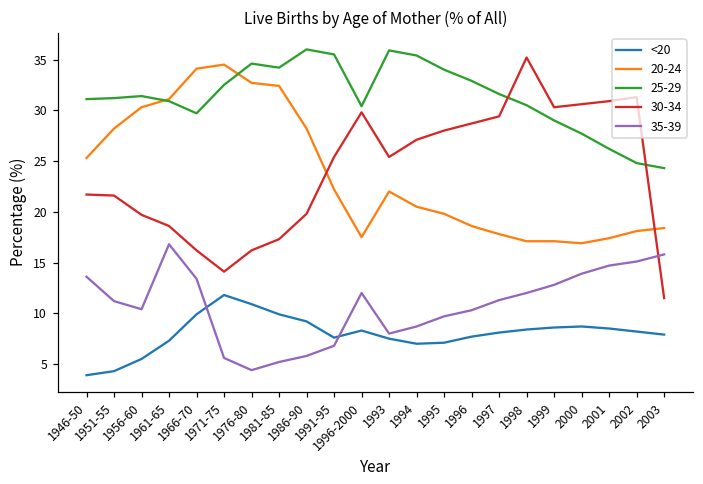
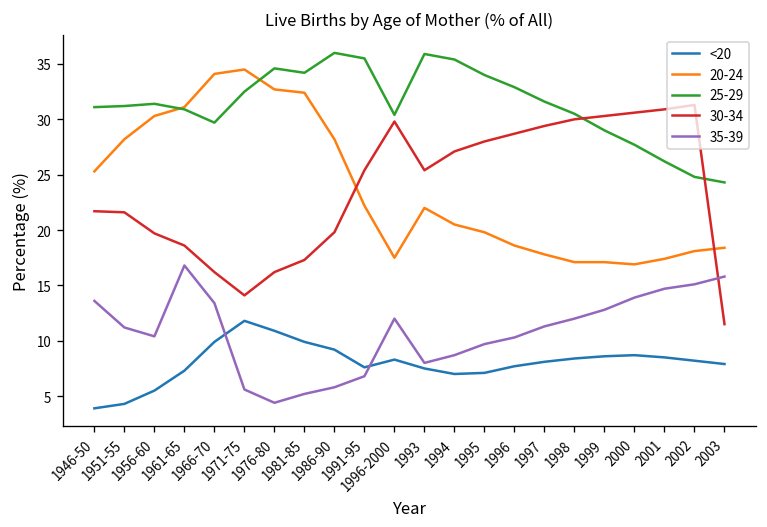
  {
    "<20": {
      "1946-50": 4,
      "1951-55": 4,
      "1956-60": 6,
      "1961-65": 7,
      "1966-70": 10,
      "1971-75": 12,
      "1976-80": 11,
      "1981-85": 10,
      "1986-90": 9,
      "1991-95": 8,
      "1996-2000": 8,
      "1993": 8,
      "1994": 7,
      "1995": 7,
      "1996": 8,
      "1997": 8,
      "1998": 8,
      "1999": 9,
      "2000": 9,
      "2001": 9,
      "2002": 8,
      "2003": 8
    },
    "20-24": {
      "1946-50": 25,
      "1951-55": 28,
      "1956-60": 30,
      "1966-70": 34,
      "1971-75": 35,
      "1976-80": 33,
      "1981-85": 32,
      "1986-90": 28,
      "1991-95": 22,
      "1996-2000": 18,
      "1993": 22,
      "1994": 21,
      "1995": 20,
      "1996": 19,
      "1997": 18,
      "1998": 17,
      "1999": 17,
      "2000": 17,
      "2001": 17,
      "2002": 18,
      "2003": 18
    },
    "25-29": {
      "1946-50": 31,
      "1951-55": 31,
      "1956-60": 31,
      "1966-70": 30,
      "1971-75": 33,
      "1976-80": 35,
      "1981-85": 34,
      "1986-90": 36,
      "1991-95": 36,
      "1996-2000": 30,
      "1993": 36,
      "1994": 35,
      "1995": 34,
      "1996": 33,
      "1997": 32,
      "1998": 31,
      "1999": 29,
      "2000": 28,
      "2001": 26,
      "2002": 25,
      "2003": 24
    },
    "30-34": {
      "1946-50": 22,
      "1951-55": 22,
      "1956-60": 20,
      "1961-65": 19,
      "1966-70": 16,
      "1971-75": 14,
      "1976-80": 16,
      "1981-85": 17,
      "1986-90": 20,
      "1991-95": 25,
      "1996-2000": 30,
      "1993": 25,
      "1994": 27,
      "1995": 28,
      "1996": 29,
      "1997": 29,
-     "1998": 35,
+     "1998": 30,
      "1999": 30,
      "2000": 31,
      "2001": 31,
      "2003": 12
    },
    "35-39": {
      "1946-50": 14,
      "1951-55": 11,
      "1956-60": 10,
      "1961-65": 17,
      "1966-70": 13,
      "1971-75": 6,
      "1976-80": 4,
      "1981-85": 5,
      "1986-90": 6,
      "1991-95": 7,
      "1996-2000": 12,
      "1993": 8,
      "1994": 9,
      "1995": 10,
      "1996": 10,
      "1997": 11,
      "1998": 12,
      "1999": 13,
      "2000": 14,
      "2001": 15,
      "2002": 15,
      "2003": 16
    }
  }
